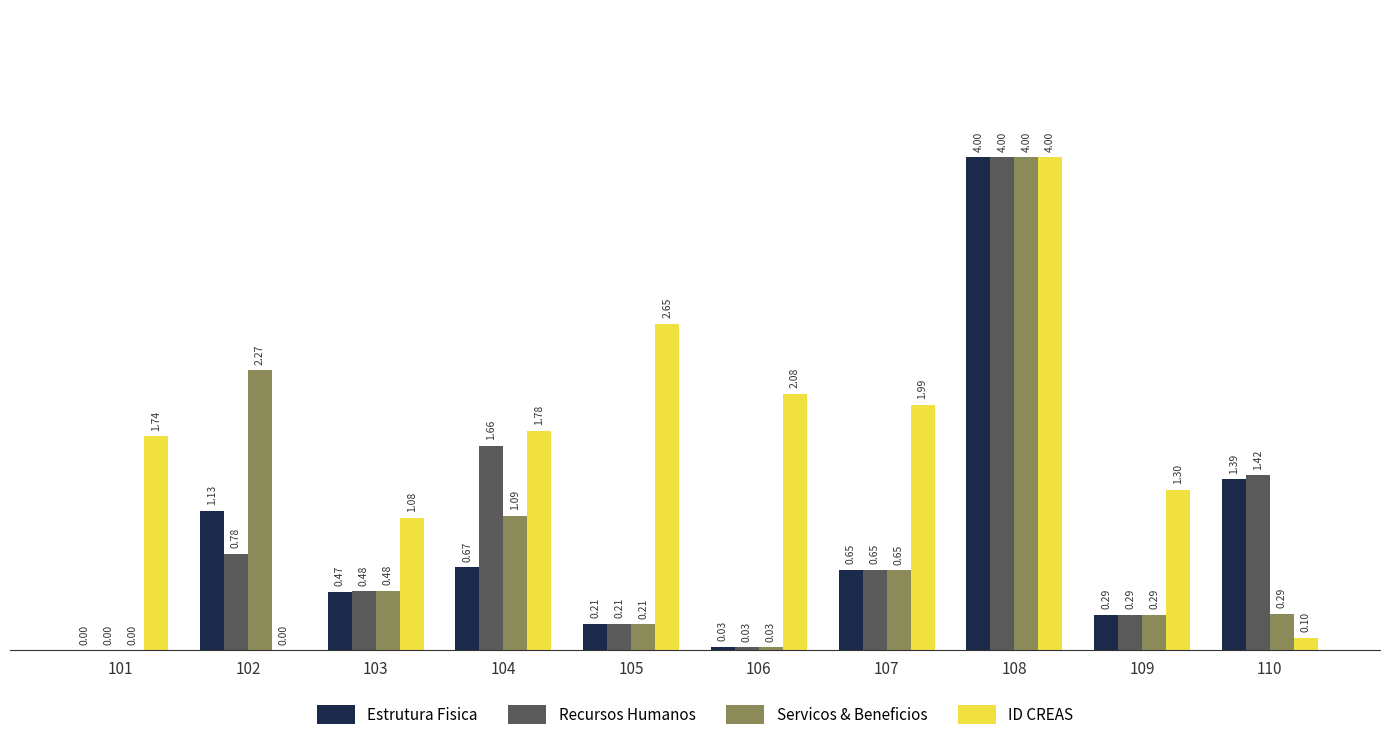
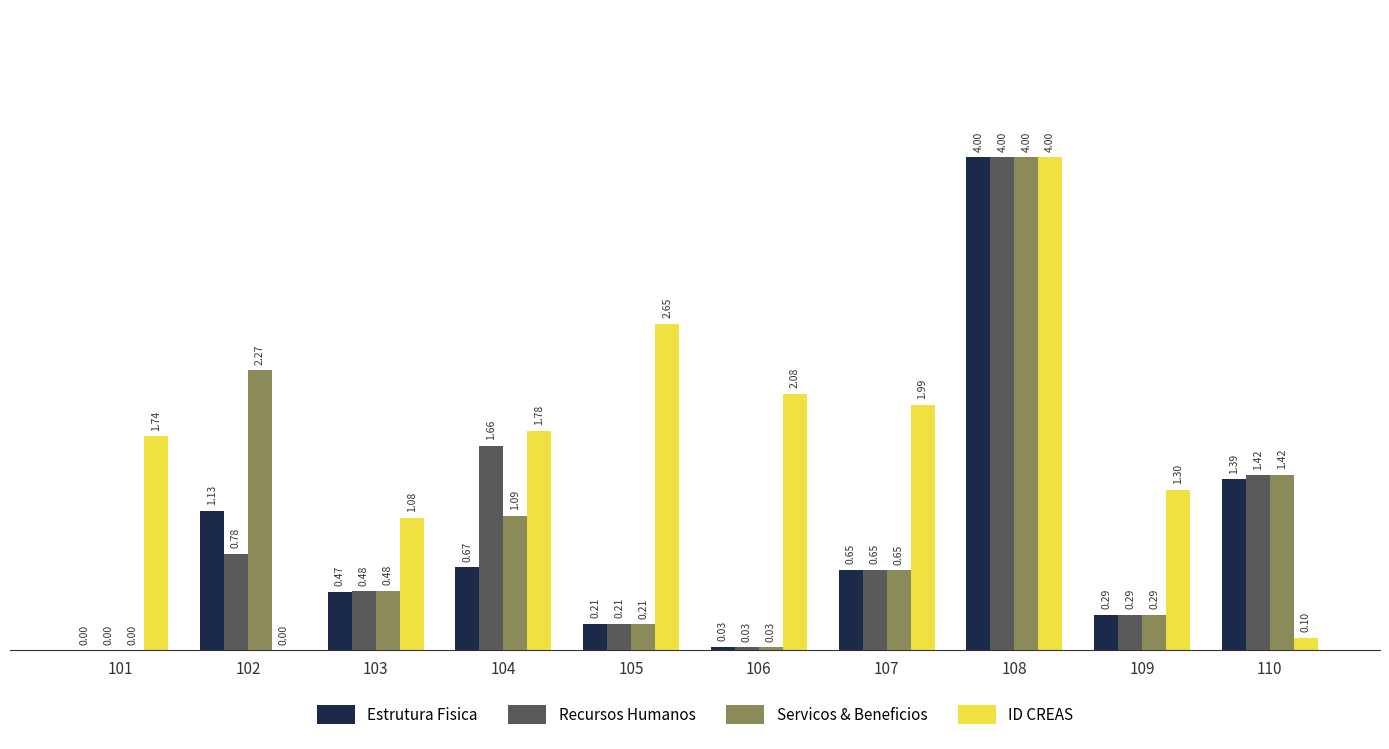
  {
    "Estrutura Fisica": {
      "101": 0.00,
      "102": 1.13,
      "103": 0.47,
      "104": 0.67,
      "105": 0.21,
      "106": 0.03,
      "107": 0.65,
      "108": 4.00,
      "109": 0.29,
      "110": 1.39
    },
    "Recursos Humanos": {
      "101": 0.00,
      "102": 0.78,
      "103": 0.48,
      "104": 1.66,
      "105": 0.21,
      "106": 0.03,
      "107": 0.65,
      "108": 4.00,
      "109": 0.29,
      "110": 1.42
    },
    "Servicos & Beneficios": {
      "101": 0.00,
      "102": 2.27,
      "103": 0.48,
      "104": 1.09,
      "105": 0.21,
      "106": 0.03,
      "107": 0.65,
      "108": 4.00,
      "109": 0.29,
-     "110": 0.29
+     "110": 1.42
    },
    "ID CREAS": {
      "101": 1.74,
      "102": 0.00,
      "103": 1.08,
      "104": 1.78,
      "105": 2.65,
      "106": 2.08,
      "107": 1.99,
      "108": 4.00,
      "109": 1.30,
      "110": 0.10
    }
  }
